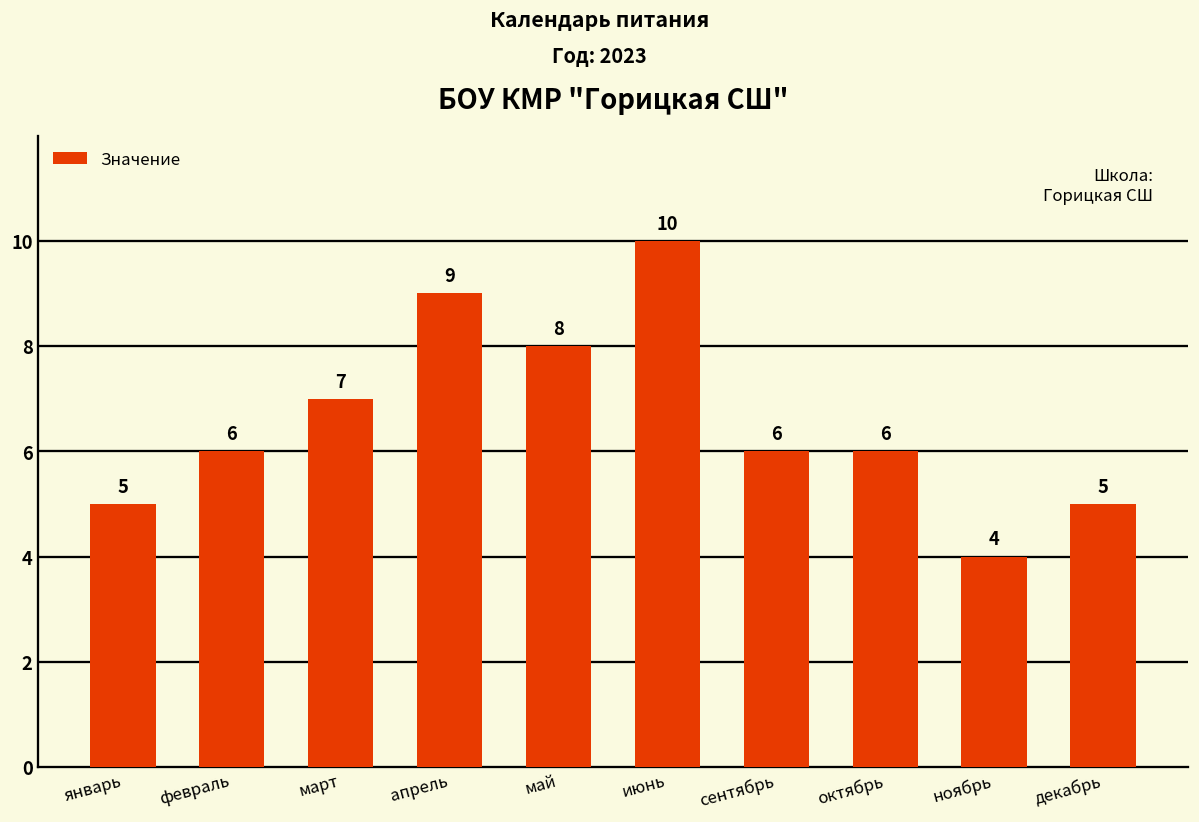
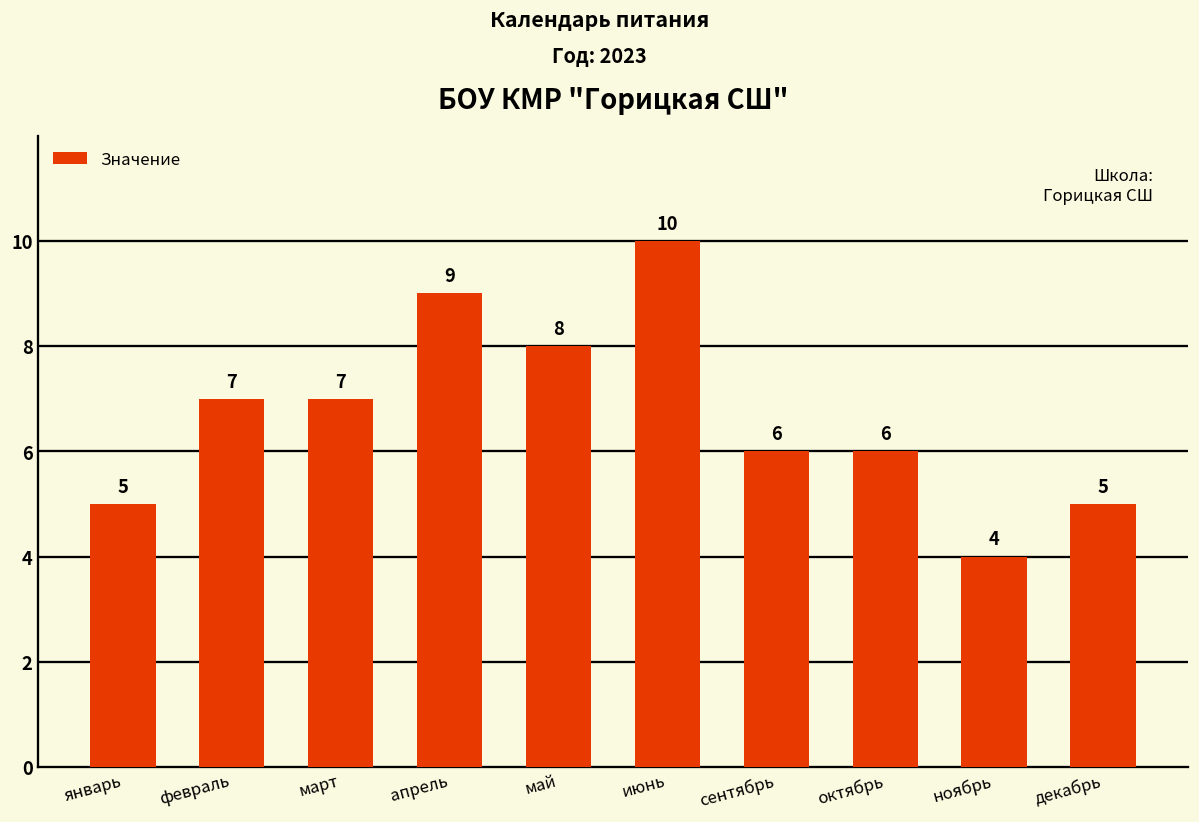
  {
    "январь": 5,
-   "февраль": 6,
+   "февраль": 7,
    "март": 7,
    "апрель": 9,
    "май": 8,
    "июнь": 10,
    "сентябрь": 6,
    "октябрь": 6,
    "ноябрь": 4,
    "декабрь": 5
  }
